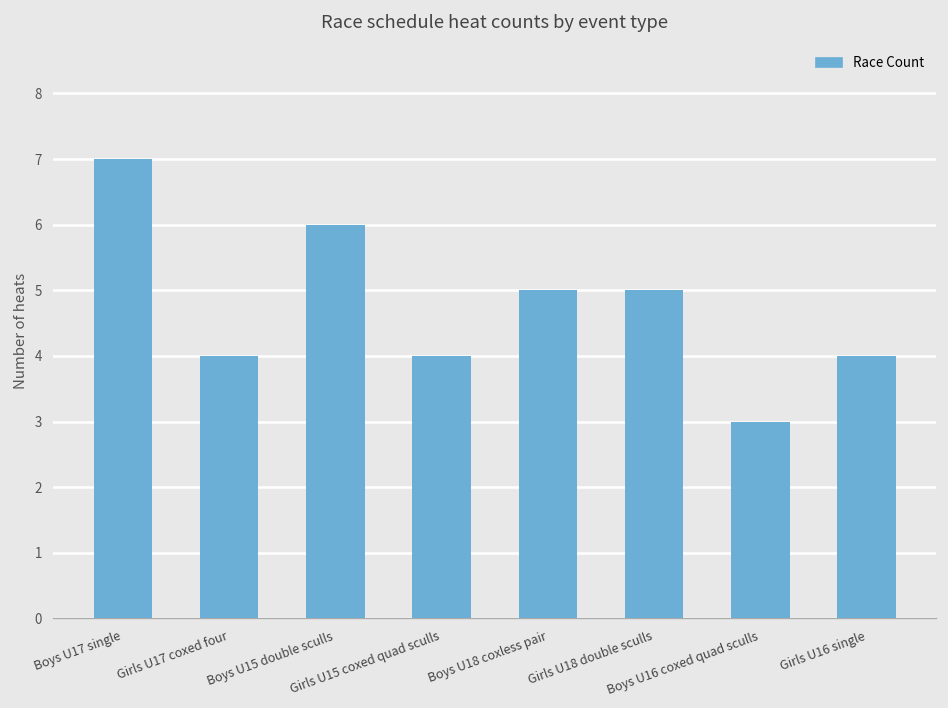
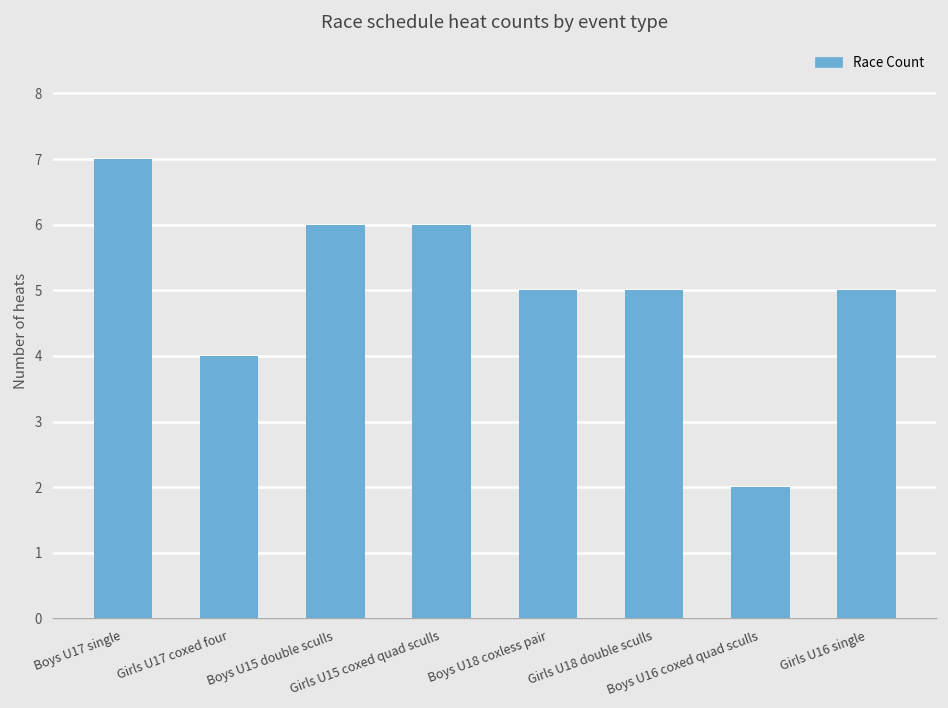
  {
    "Boys U17 single": 7,
    "Girls U17 coxed four": 4,
    "Boys U15 double sculls": 6,
-   "Girls U15 coxed quad sculls": 4,
+   "Girls U15 coxed quad sculls": 6,
    "Boys U18 coxless pair": 5,
    "Girls U18 double sculls": 5,
-   "Boys U16 coxed quad sculls": 3,
-   "Girls U16 single": 4
+   "Boys U16 coxed quad sculls": 2,
+   "Girls U16 single": 5
  }
